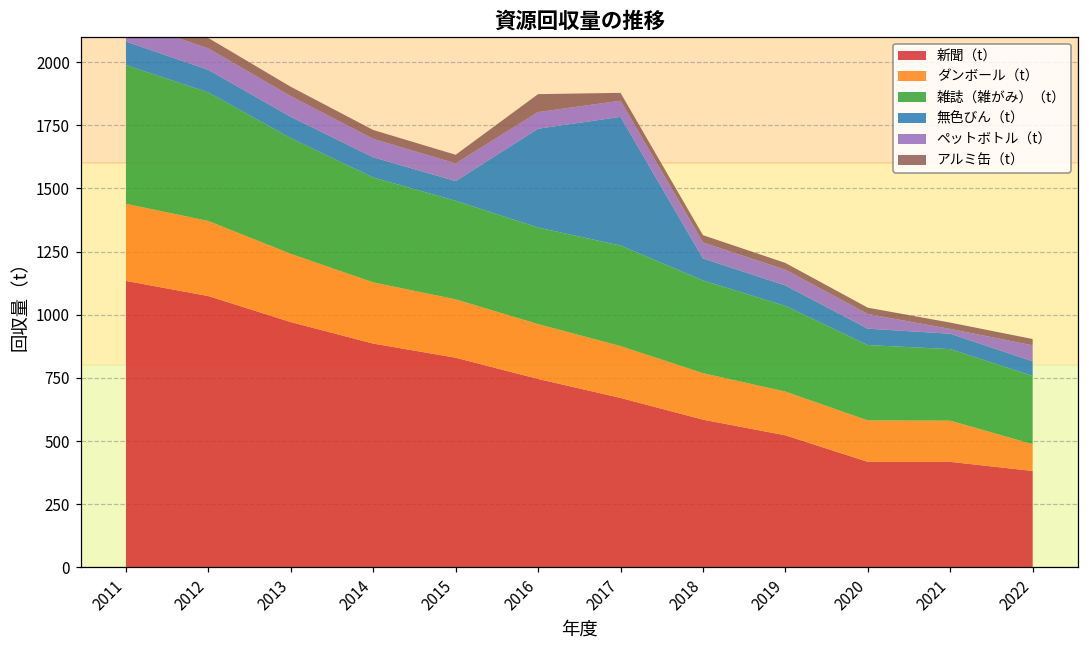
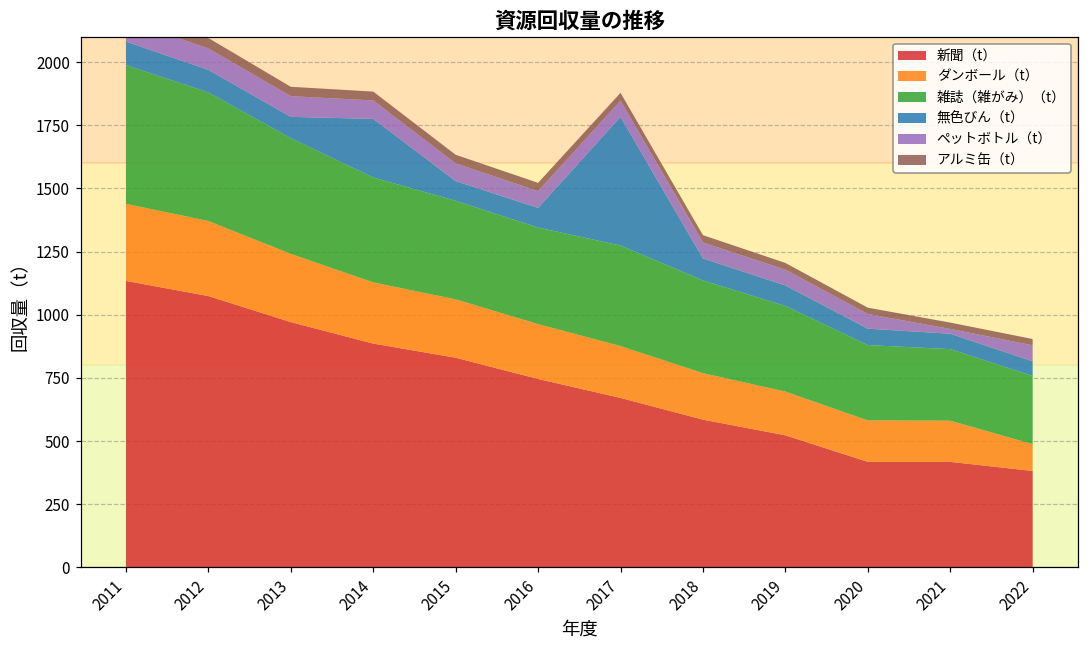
  {
    "新聞（t）": {
      "2011": 1130,
      "2012": 1070,
      "2013": 970,
      "2014": 890,
      "2015": 830,
      "2016": 750,
      "2017": 670,
      "2018": 590,
      "2019": 520,
      "2020": 420,
      "2021": 420,
      "2022": 380
    },
    "ダンボール（t）": {
      "2011": 310,
      "2012": 300,
      "2013": 270,
      "2014": 240,
      "2015": 230,
      "2016": 220,
      "2017": 210,
      "2018": 180,
      "2019": 170,
      "2020": 160,
      "2021": 160,
      "2022": 110
    },
    "雑誌（雑がみ）（t）": {
      "2011": 550,
      "2012": 510,
      "2013": 460,
      "2014": 420,
      "2015": 390,
      "2016": 380,
      "2017": 400,
      "2018": 370,
      "2019": 340,
      "2020": 300,
      "2021": 280,
      "2022": 270
    },
    "無色びん（t）": {
      "2011": 90,
      "2012": 90,
      "2013": 80,
-     "2014": 80,
+     "2014": 230,
      "2015": 80,
-     "2016": 390,
+     "2016": 80,
      "2017": 510,
      "2018": 90,
      "2019": 80,
      "2020": 70,
      "2021": 60,
      "2022": 60
    },
    "ペットボトル（t）": {
      "2012": 90,
      "2013": 80,
      "2014": 70,
      "2015": 70,
      "2016": 70,
      "2017": 60,
      "2018": 60,
      "2019": 60,
      "2020": 60,
      "2021": 20,
      "2022": 60
    },
    "アルミ缶（t）": {
      "2012": 40,
      "2013": 40,
      "2014": 40,
      "2015": 30,
-     "2016": 70,
+     "2016": 30,
      "2017": 30,
      "2018": 30,
      "2019": 30,
      "2020": 30,
      "2021": 30,
      "2022": 30
    }
  }
